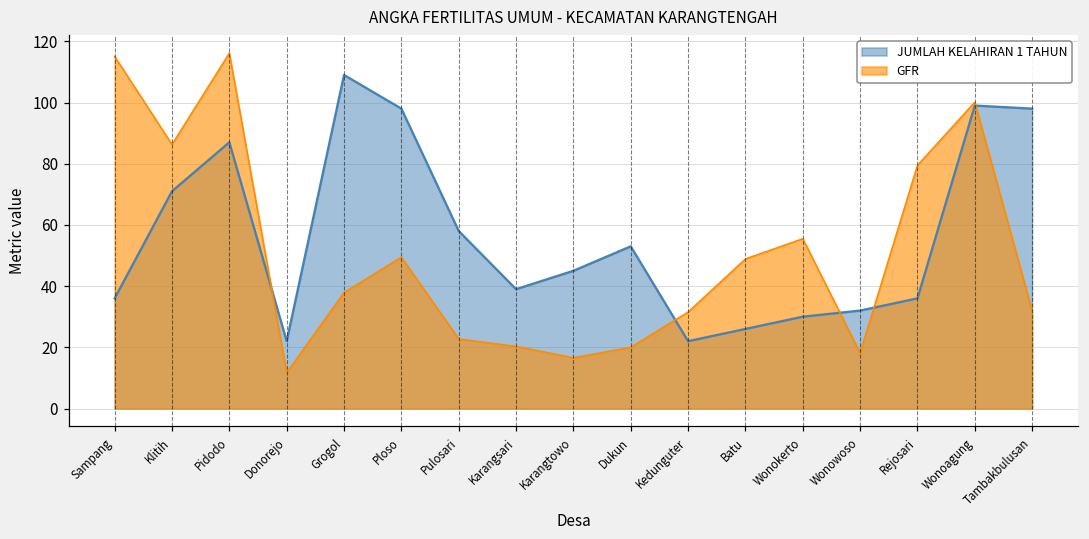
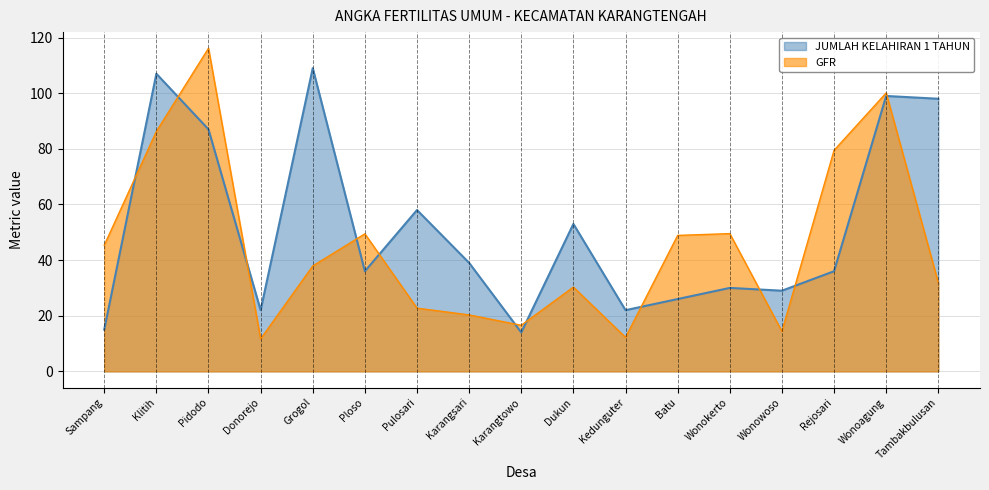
  {
    "JUMLAH KELAHIRAN 1 TAHUN": {
-     "Sampang": 36,
-     "Klitih": 71,
+     "Sampang": 15,
+     "Klitih": 107,
      "Pidodo": 87,
      "Donorejo": 22,
      "Grogol": 109,
-     "Ploso": 98,
+     "Ploso": 36,
      "Pulosari": 58,
      "Karangsari": 39,
-     "Karangtowo": 45,
+     "Karangtowo": 14,
      "Dukun": 53,
      "Kedunguter": 22,
      "Batu": 26,
      "Wonokerto": 30,
-     "Wonowoso": 32,
+     "Wonowoso": 29,
      "Rejosari": 36,
      "Wonoagung": 99,
      "Tambakbulusan": 98
    },
    "GFR": {
-     "Sampang": 115,
+     "Sampang": 45,
      "Klitih": 86,
      "Pidodo": 116,
      "Donorejo": 12,
      "Grogol": 38,
      "Ploso": 49,
      "Pulosari": 23,
      "Karangsari": 20,
      "Karangtowo": 17,
-     "Dukun": 20,
-     "Kedunguter": 32,
+     "Dukun": 30,
+     "Kedunguter": 12,
      "Batu": 49,
-     "Wonokerto": 55,
-     "Wonowoso": 18,
+     "Wonokerto": 50,
+     "Wonowoso": 14,
      "Rejosari": 79,
      "Wonoagung": 100,
      "Tambakbulusan": 32
    }
  }
